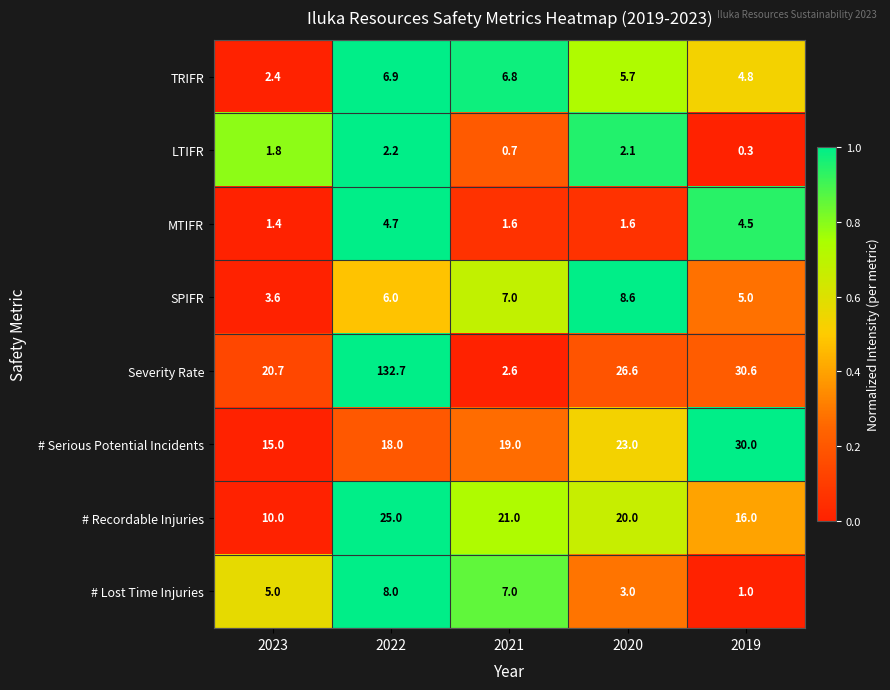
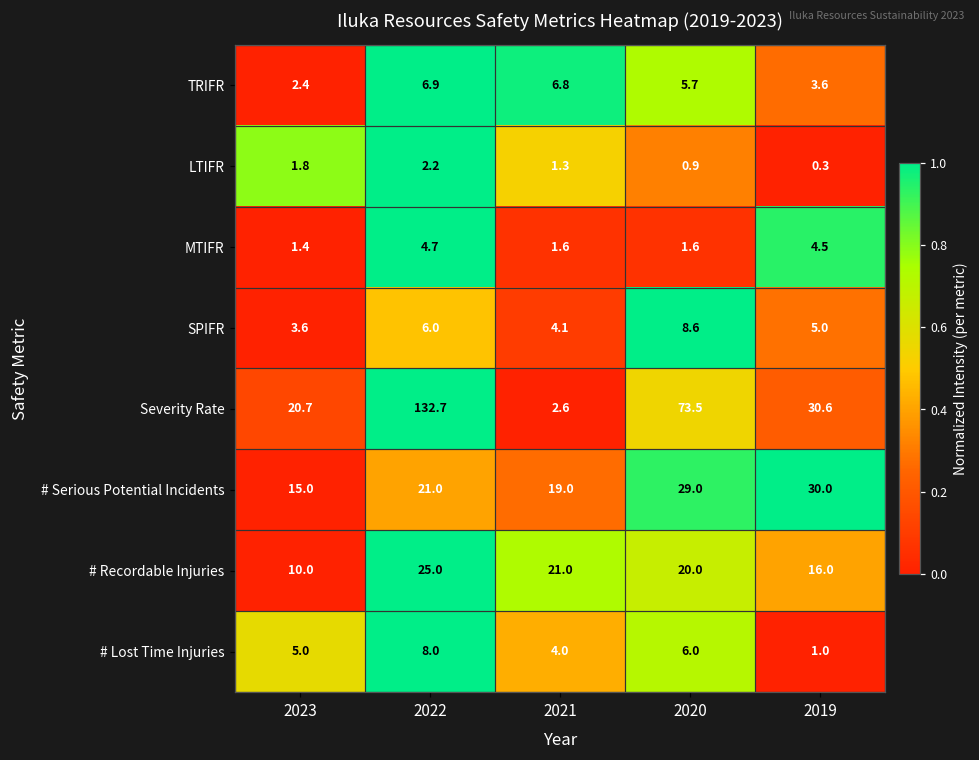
  {
    "TRIFR": {
      "2023": 2.4,
      "2022": 6.9,
      "2021": 6.8,
      "2020": 5.7,
-     "2019": 4.8
+     "2019": 3.6
    },
    "LTIFR": {
      "2023": 1.8,
      "2022": 2.2,
-     "2021": 0.7,
-     "2020": 2.1,
+     "2021": 1.3,
+     "2020": 0.9,
      "2019": 0.3
    },
    "MTIFR": {
      "2023": 1.4,
      "2022": 4.7,
      "2021": 1.6,
      "2020": 1.6,
      "2019": 4.5
    },
    "SPIFR": {
      "2023": 3.6,
      "2022": 6.0,
-     "2021": 7.0,
+     "2021": 4.1,
      "2020": 8.6,
      "2019": 5.0
    },
    "Severity Rate": {
      "2023": 20.7,
      "2022": 132.7,
      "2021": 2.6,
-     "2020": 26.6,
+     "2020": 73.5,
      "2019": 30.6
    },
    "# Serious Potential Incidents": {
      "2023": 15.0,
-     "2022": 18.0,
+     "2022": 21.0,
      "2021": 19.0,
-     "2020": 23.0,
+     "2020": 29.0,
      "2019": 30.0
    },
    "# Recordable Injuries": {
      "2023": 10.0,
      "2022": 25.0,
      "2021": 21.0,
      "2020": 20.0,
      "2019": 16.0
    },
    "# Lost Time Injuries": {
      "2023": 5.0,
      "2022": 8.0,
-     "2021": 7.0,
-     "2020": 3.0,
+     "2021": 4.0,
+     "2020": 6.0,
      "2019": 1.0
    }
  }
